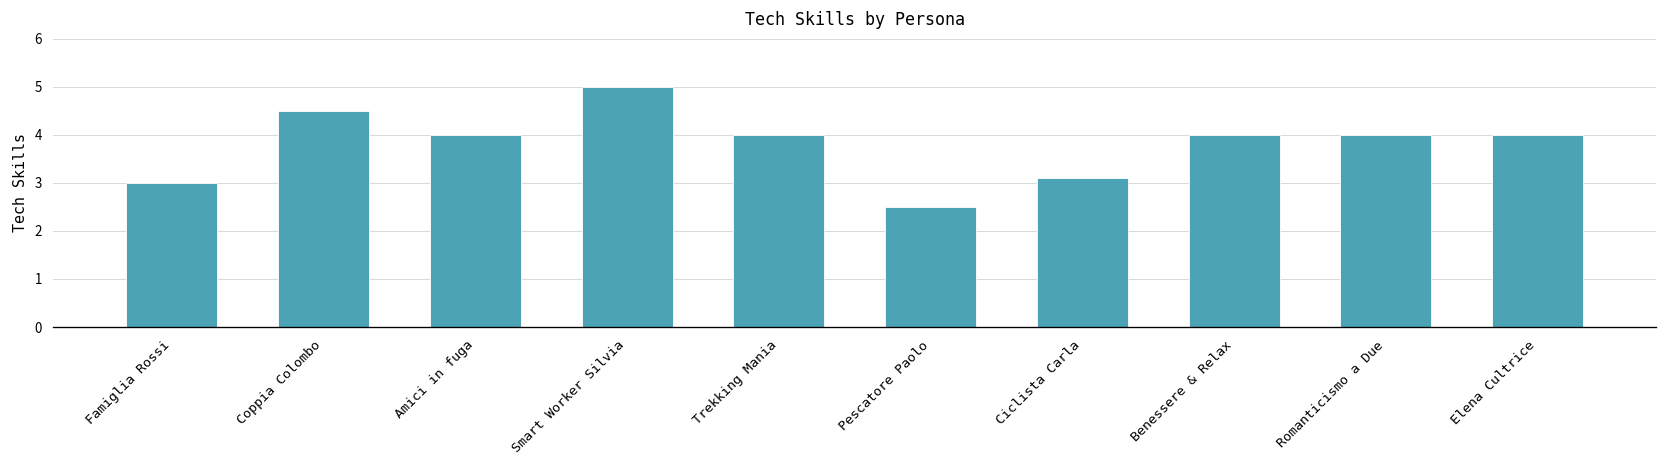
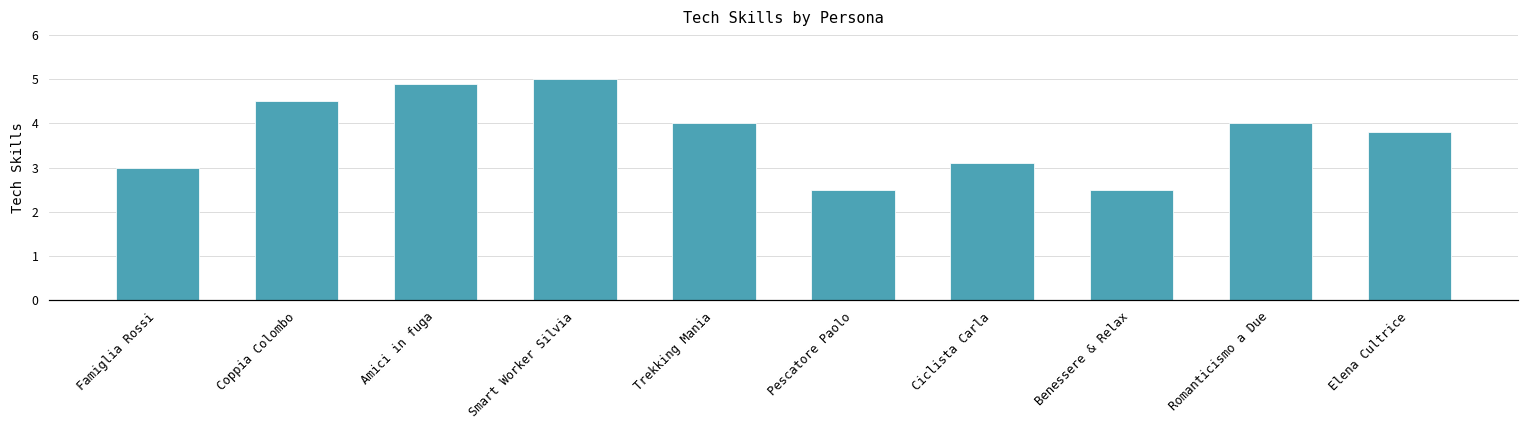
  {
    "Famiglia Rossi": 3.0,
    "Coppia Colombo": 4.5,
-   "Amici in fuga": 4.0,
+   "Amici in fuga": 4.9,
    "Smart Worker Silvia": 5.0,
    "Trekking Mania": 4.0,
    "Pescatore Paolo": 2.5,
    "Ciclista Carla": 3.1,
-   "Benessere & Relax": 4.0,
+   "Benessere & Relax": 2.5,
    "Romanticismo a Due": 4.0,
-   "Elena Cultrice": 4.0
+   "Elena Cultrice": 3.8
  }
